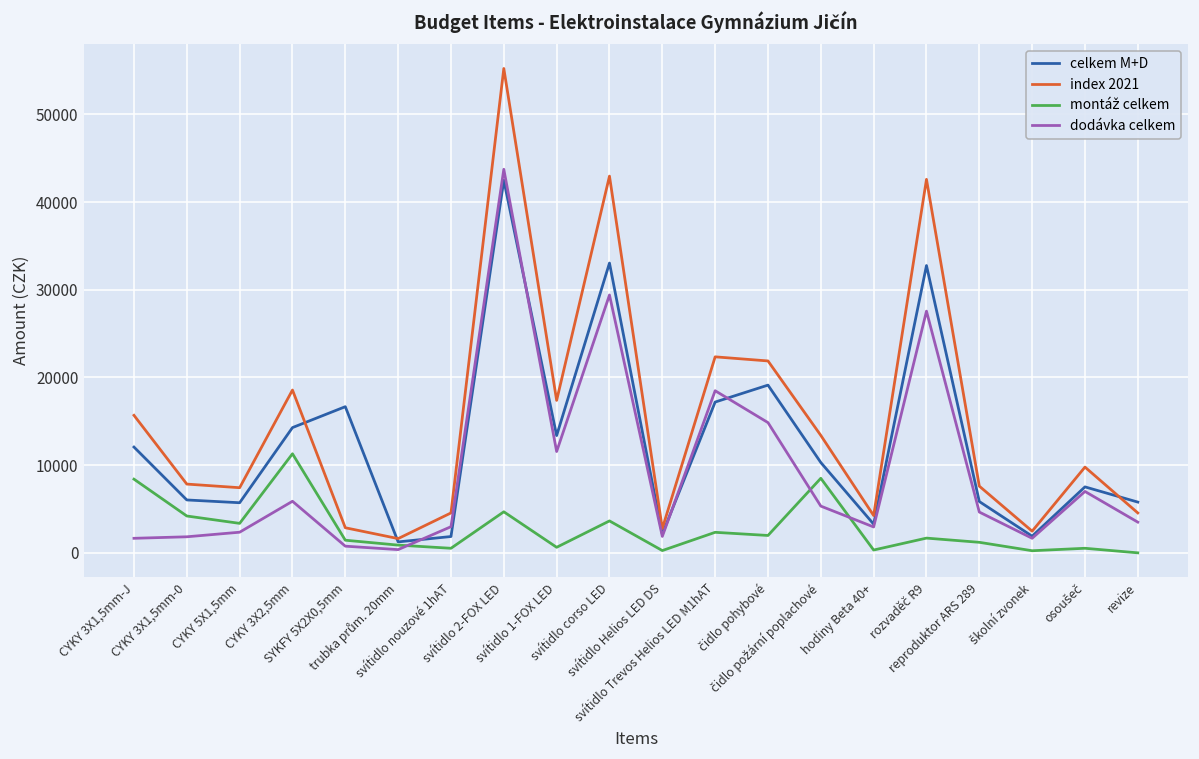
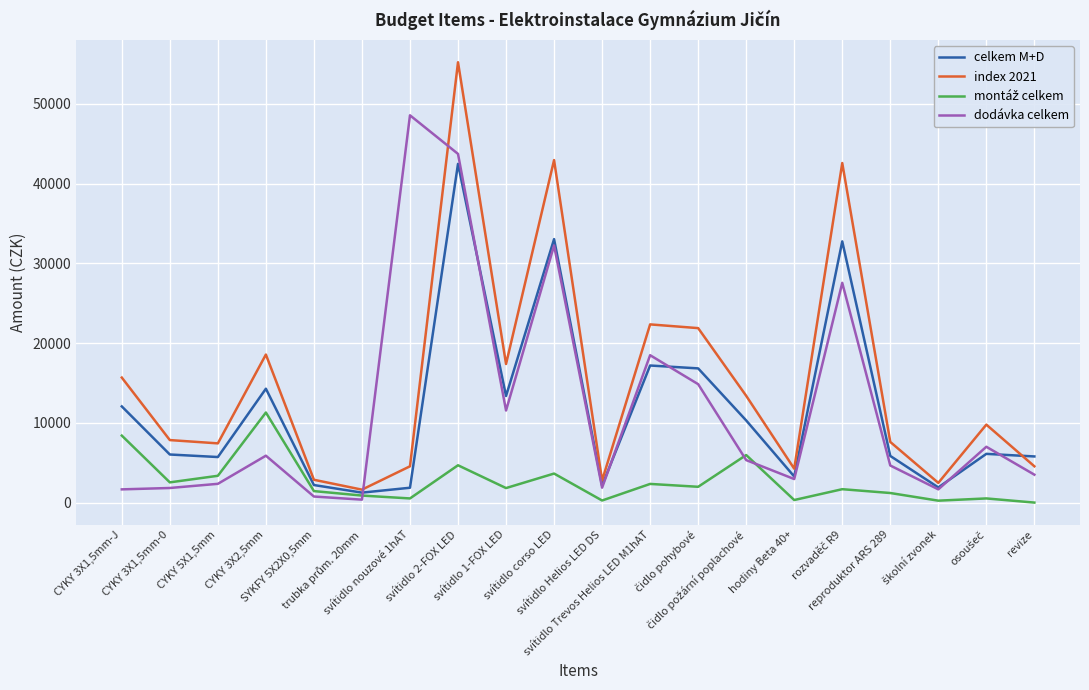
  {
    "celkem M+D": {
      "CYKY 3X1,5mm-J": 12000,
      "CYKY 3X1,5mm-0": 6000,
      "CYKY 5X1,5mm": 6000,
      "CYKY 3X2,5mm": 14000,
-     "SYKFY 5X2X0,5mm": 17000,
+     "SYKFY 5X2X0,5mm": 2000,
      "trubka prům. 20mm": 1000,
      "svítidlo nouzové 1hAT": 2000,
      "svítidlo 2-FOX LED": 42000,
      "svítidlo 1-FOX LED": 13000,
      "svítidlo corso LED": 33000,
      "svítidlo Trevos Helios LED M1hAT": 17000,
-     "čidlo pohybové": 19000,
+     "čidlo pohybové": 17000,
      "čidlo požární poplachové": 10000,
      "hodiny Beta 40+": 3000,
      "rozvaděč R9": 33000,
      "reproduktor ARS 289": 6000,
-     "osoušeč": 8000,
+     "osoušeč": 6000,
      "revize": 6000
    },
    "index 2021": {
      "CYKY 3X1,5mm-J": 16000,
      "CYKY 3X1,5mm-0": 8000,
      "CYKY 5X1,5mm": 7000,
      "CYKY 3X2,5mm": 19000,
      "SYKFY 5X2X0,5mm": 3000,
      "trubka prům. 20mm": 2000,
      "svítidlo nouzové 1hAT": 5000,
      "svítidlo 2-FOX LED": 55000,
      "svítidlo 1-FOX LED": 17000,
      "svítidlo corso LED": 43000,
      "svítidlo Helios LED DS": 3000,
      "svítidlo Trevos Helios LED M1hAT": 22000,
      "čidlo pohybové": 22000,
      "čidlo požární poplachové": 13000,
      "hodiny Beta 40+": 4000,
      "rozvaděč R9": 43000,
      "reproduktor ARS 289": 8000,
      "školní zvonek": 2000,
      "osoušeč": 10000,
      "revize": 5000
    },
    "montáž celkem": {
      "CYKY 3X1,5mm-J": 8000,
-     "CYKY 3X1,5mm-0": 4000,
+     "CYKY 3X1,5mm-0": 3000,
      "CYKY 5X1,5mm": 3000,
      "CYKY 3X2,5mm": 11000,
      "SYKFY 5X2X0,5mm": 1000,
      "trubka prům. 20mm": 1000,
      "svítidlo nouzové 1hAT": 1000,
      "svítidlo 2-FOX LED": 5000,
-     "svítidlo 1-FOX LED": 1000,
+     "svítidlo 1-FOX LED": 2000,
      "svítidlo corso LED": 4000,
      "svítidlo Helios LED DS": 0,
      "svítidlo Trevos Helios LED M1hAT": 2000,
      "čidlo pohybové": 2000,
-     "čidlo požární poplachové": 9000,
+     "čidlo požární poplachové": 6000,
      "hodiny Beta 40+": 0,
      "rozvaděč R9": 2000,
      "reproduktor ARS 289": 1000,
      "školní zvonek": 0,
      "osoušeč": 1000,
      "revize": 0
    },
    "dodávka celkem": {
      "CYKY 3X1,5mm-J": 2000,
      "CYKY 3X1,5mm-0": 2000,
      "CYKY 5X1,5mm": 2000,
      "CYKY 3X2,5mm": 6000,
      "SYKFY 5X2X0,5mm": 1000,
      "trubka prům. 20mm": 0,
-     "svítidlo nouzové 1hAT": 3000,
+     "svítidlo nouzové 1hAT": 49000,
      "svítidlo 2-FOX LED": 44000,
      "svítidlo 1-FOX LED": 12000,
-     "svítidlo corso LED": 29000,
+     "svítidlo corso LED": 32000,
      "svítidlo Trevos Helios LED M1hAT": 18000,
      "čidlo pohybové": 15000,
      "čidlo požární poplachové": 5000,
      "hodiny Beta 40+": 3000,
      "rozvaděč R9": 28000,
      "reproduktor ARS 289": 5000,
      "osoušeč": 7000,
      "revize": 4000
    }
  }
